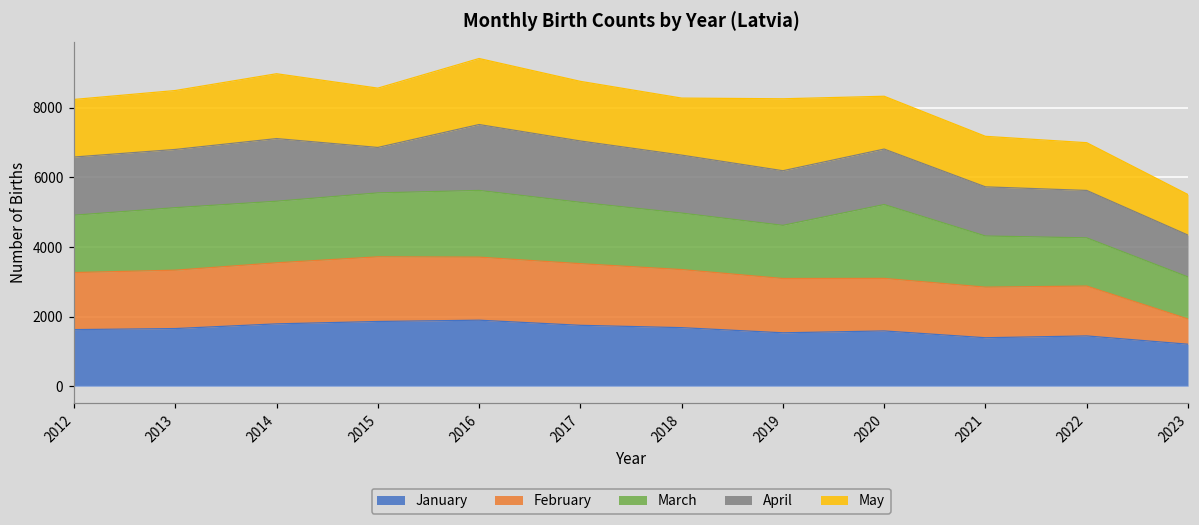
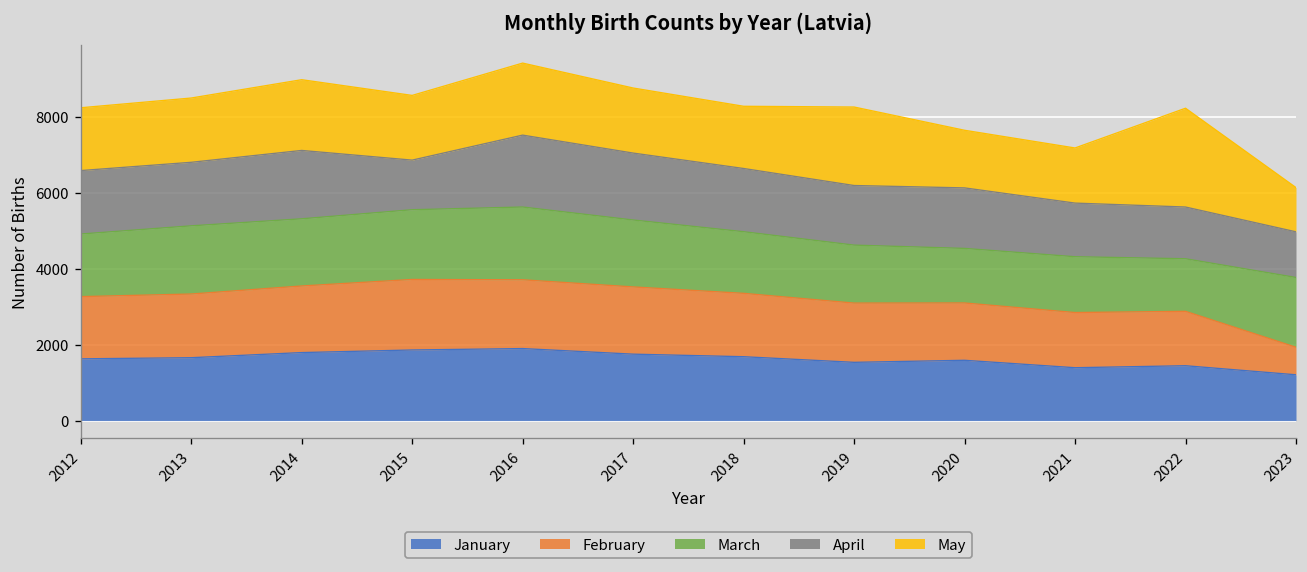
  {
    "January": {
      "2012": 1600,
      "2013": 1700,
      "2014": 1800,
      "2015": 1900,
      "2016": 1900,
      "2017": 1700,
      "2018": 1700,
      "2019": 1500,
      "2020": 1600,
      "2021": 1400,
      "2022": 1400,
      "2023": 1200
    },
    "February": {
      "2012": 1600,
      "2013": 1700,
      "2014": 1800,
      "2015": 1900,
      "2016": 1800,
      "2017": 1800,
      "2018": 1700,
      "2019": 1600,
      "2020": 1500,
      "2021": 1500,
      "2022": 1400,
      "2023": 700
    },
    "March": {
      "2012": 1600,
      "2013": 1800,
      "2014": 1800,
      "2015": 1800,
      "2016": 1900,
      "2017": 1800,
      "2018": 1600,
      "2019": 1500,
-     "2020": 2100,
+     "2020": 1400,
      "2021": 1500,
      "2022": 1400,
-     "2023": 1200
+     "2023": 1800
    },
    "April": {
      "2012": 1700,
      "2013": 1700,
      "2014": 1800,
      "2015": 1300,
      "2016": 1900,
      "2017": 1800,
      "2018": 1700,
      "2019": 1600,
      "2020": 1600,
      "2021": 1400,
      "2022": 1400,
      "2023": 1200
    },
    "May": {
      "2012": 1700,
      "2013": 1700,
      "2014": 1900,
      "2015": 1700,
      "2016": 1900,
      "2017": 1700,
      "2018": 1600,
      "2019": 2100,
      "2020": 1500,
      "2021": 1500,
-     "2022": 1400,
+     "2022": 2600,
      "2023": 1200
    }
  }
